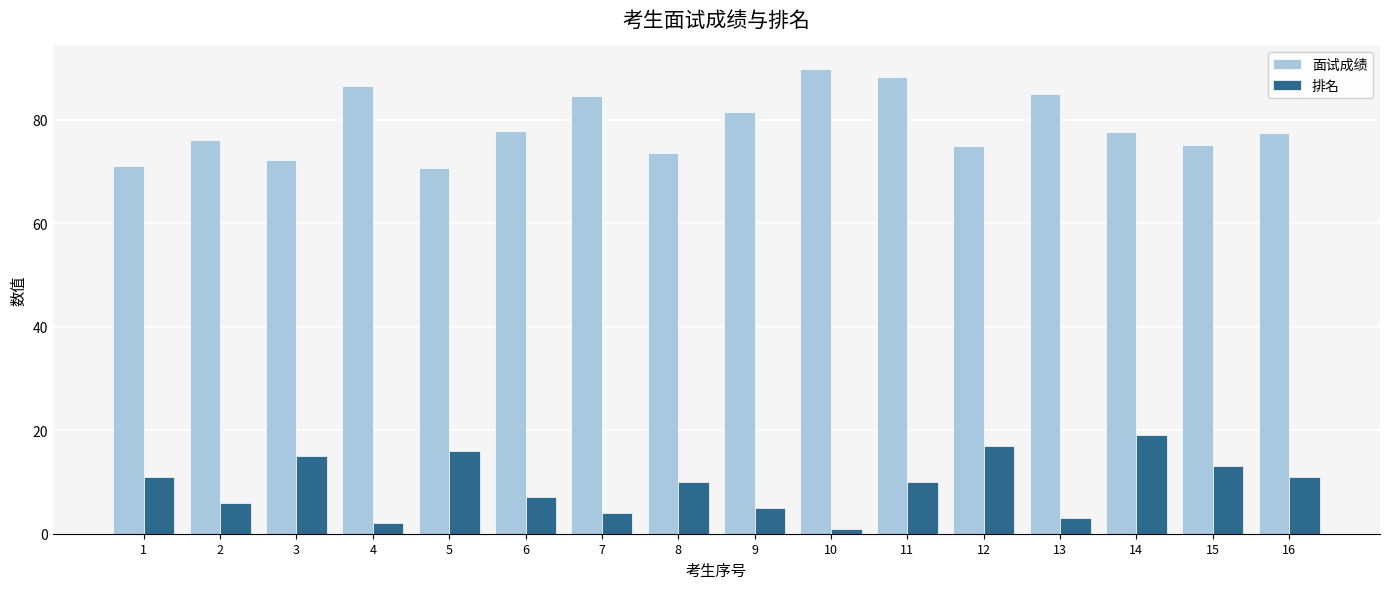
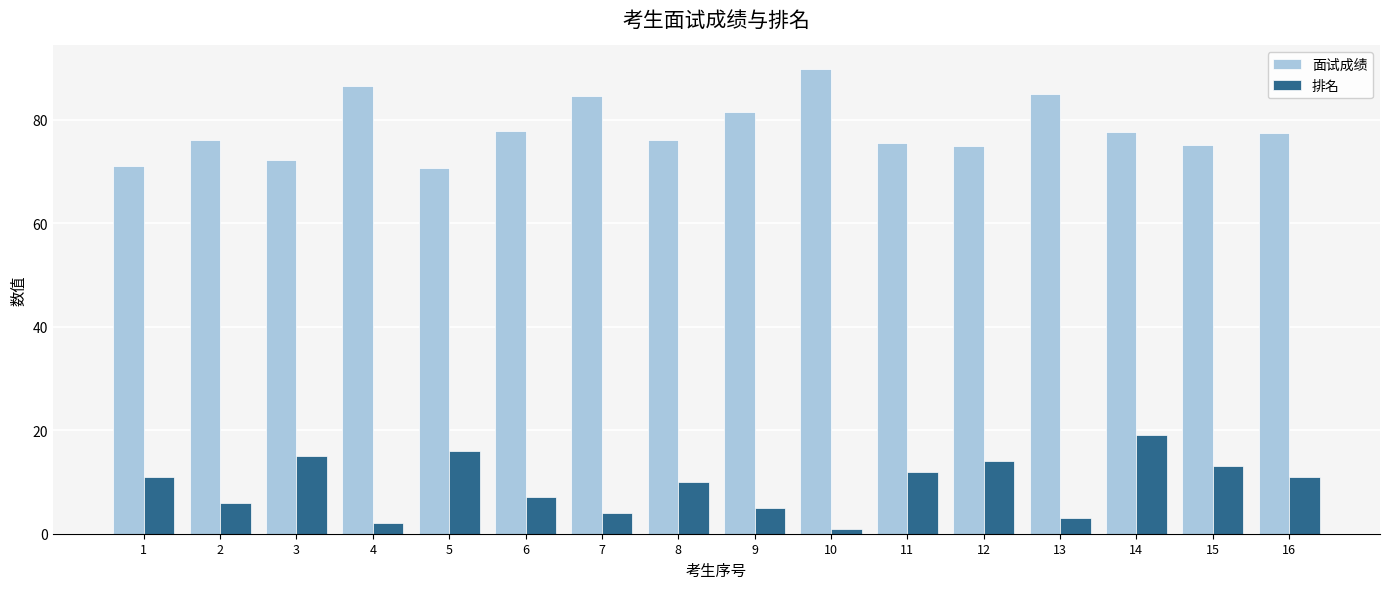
  {
    "面试成绩": {
      "1": 71,
      "2": 76,
      "3": 72,
      "4": 86,
      "5": 71,
      "6": 78,
      "7": 85,
-     "8": 74,
+     "8": 76,
      "9": 82,
      "10": 90,
-     "11": 88,
+     "11": 75,
      "12": 75,
      "13": 85,
      "14": 78,
      "15": 75,
      "16": 77
    },
    "排名": {
      "1": 11,
      "2": 6,
      "3": 15,
      "4": 2,
      "5": 16,
      "6": 7,
      "7": 4,
      "8": 10,
      "9": 5,
      "10": 1,
-     "11": 10,
-     "12": 17,
+     "11": 12,
+     "12": 14,
      "13": 3,
      "14": 19,
      "15": 13,
      "16": 11
    }
  }
